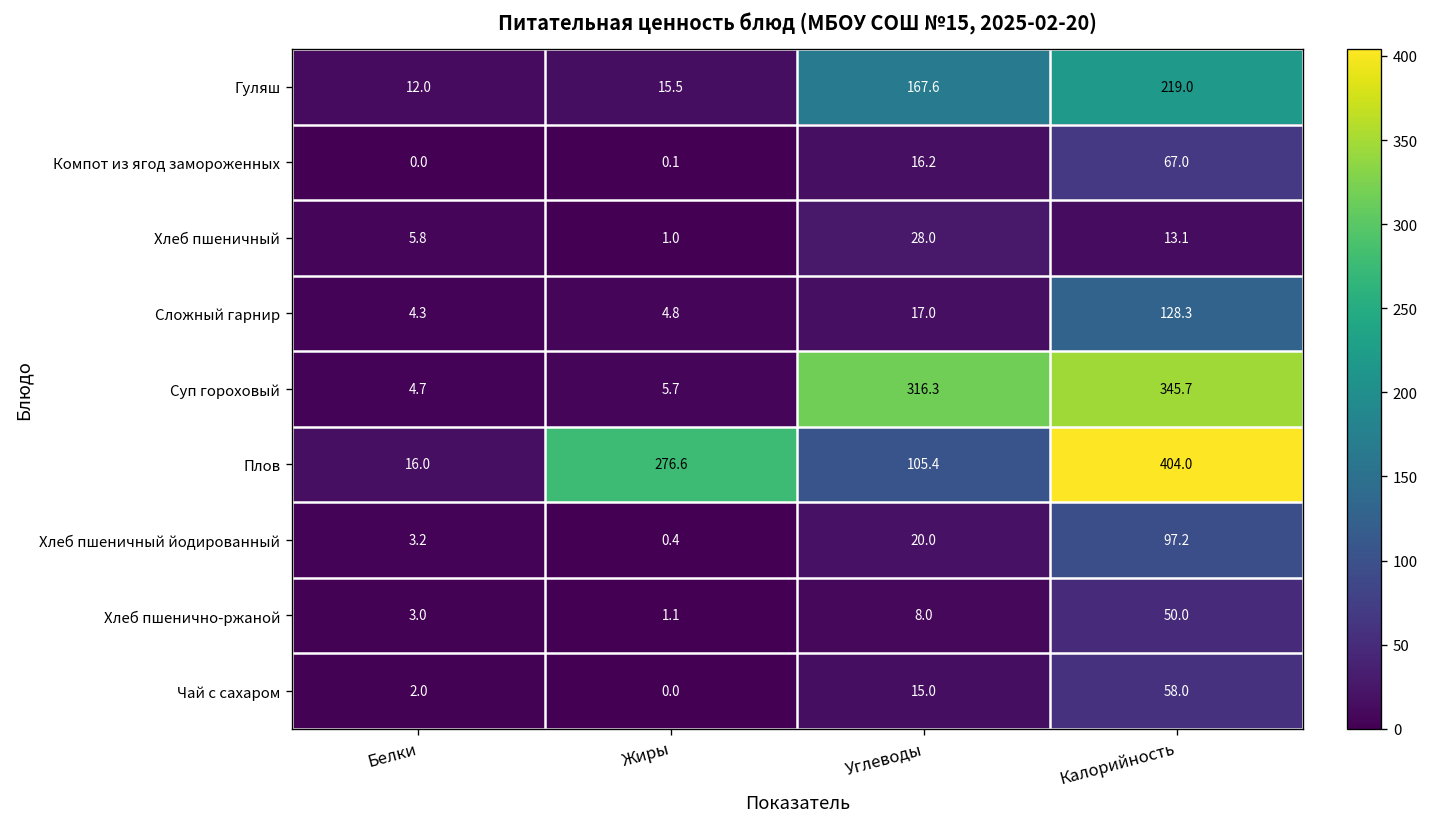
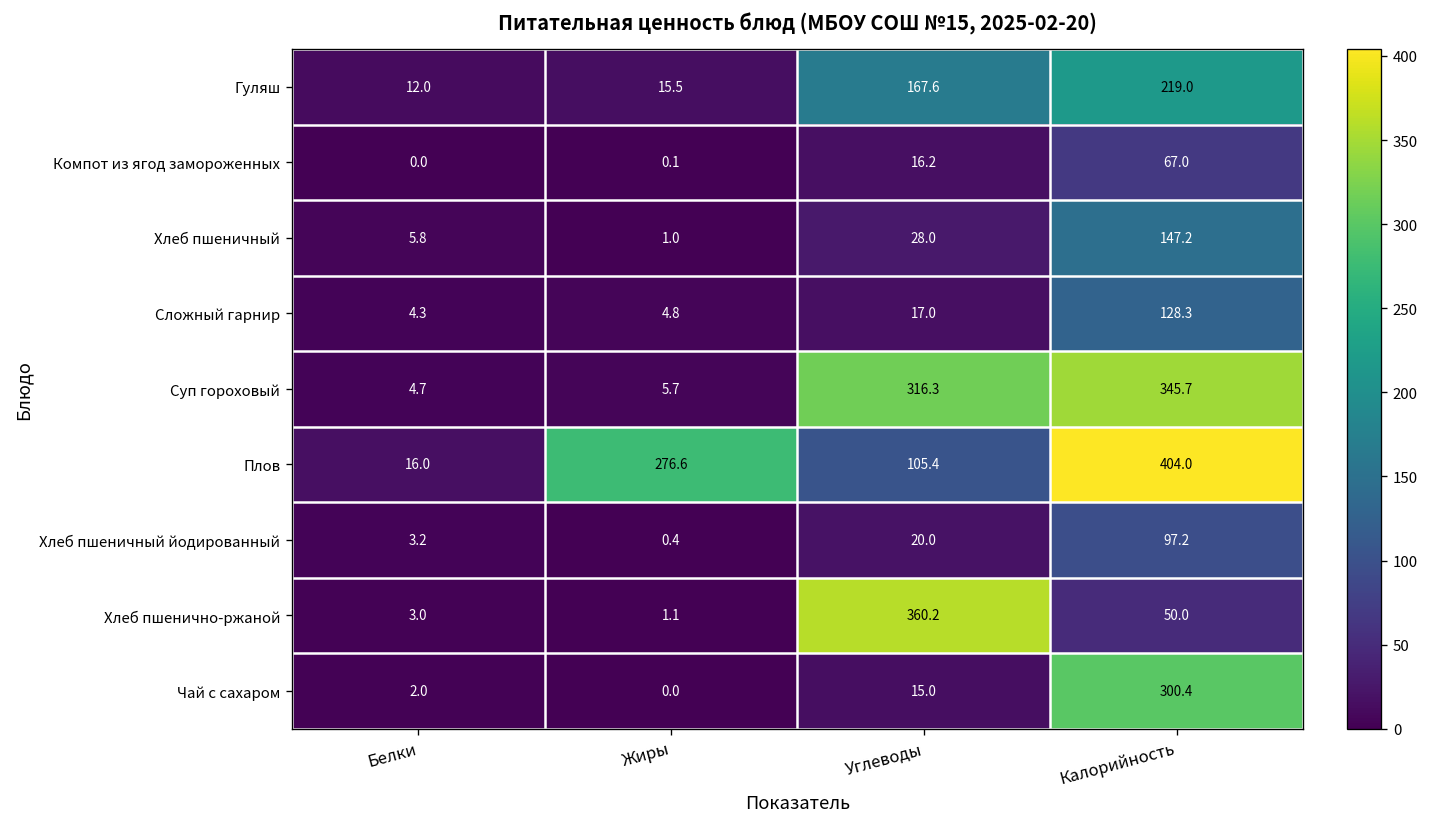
  {
    "Гуляш": {
      "Белки": 12.0,
      "Жиры": 15.5,
      "Углеводы": 167.6,
      "Калорийность": 219.0
    },
    "Компот из ягод замороженных": {
      "Белки": 0.0,
      "Жиры": 0.1,
      "Углеводы": 16.2,
      "Калорийность": 67.0
    },
    "Хлеб пшеничный": {
      "Белки": 5.8,
      "Жиры": 1.0,
      "Углеводы": 28.0,
-     "Калорийность": 13.1
+     "Калорийность": 147.2
    },
    "Сложный гарнир": {
      "Белки": 4.3,
      "Жиры": 4.8,
      "Углеводы": 17.0,
      "Калорийность": 128.3
    },
    "Суп гороховый": {
      "Белки": 4.7,
      "Жиры": 5.7,
      "Углеводы": 316.3,
      "Калорийность": 345.7
    },
    "Плов": {
      "Белки": 16.0,
      "Жиры": 276.6,
      "Углеводы": 105.4,
      "Калорийность": 404.0
    },
    "Хлеб пшеничный йодированный": {
      "Белки": 3.2,
      "Жиры": 0.4,
      "Углеводы": 20.0,
      "Калорийность": 97.2
    },
    "Хлеб пшенично-ржаной": {
      "Белки": 3.0,
      "Жиры": 1.1,
-     "Углеводы": 8.0,
+     "Углеводы": 360.2,
      "Калорийность": 50.0
    },
    "Чай с сахаром": {
      "Белки": 2.0,
      "Жиры": 0.0,
      "Углеводы": 15.0,
-     "Калорийность": 58.0
+     "Калорийность": 300.4
    }
  }
